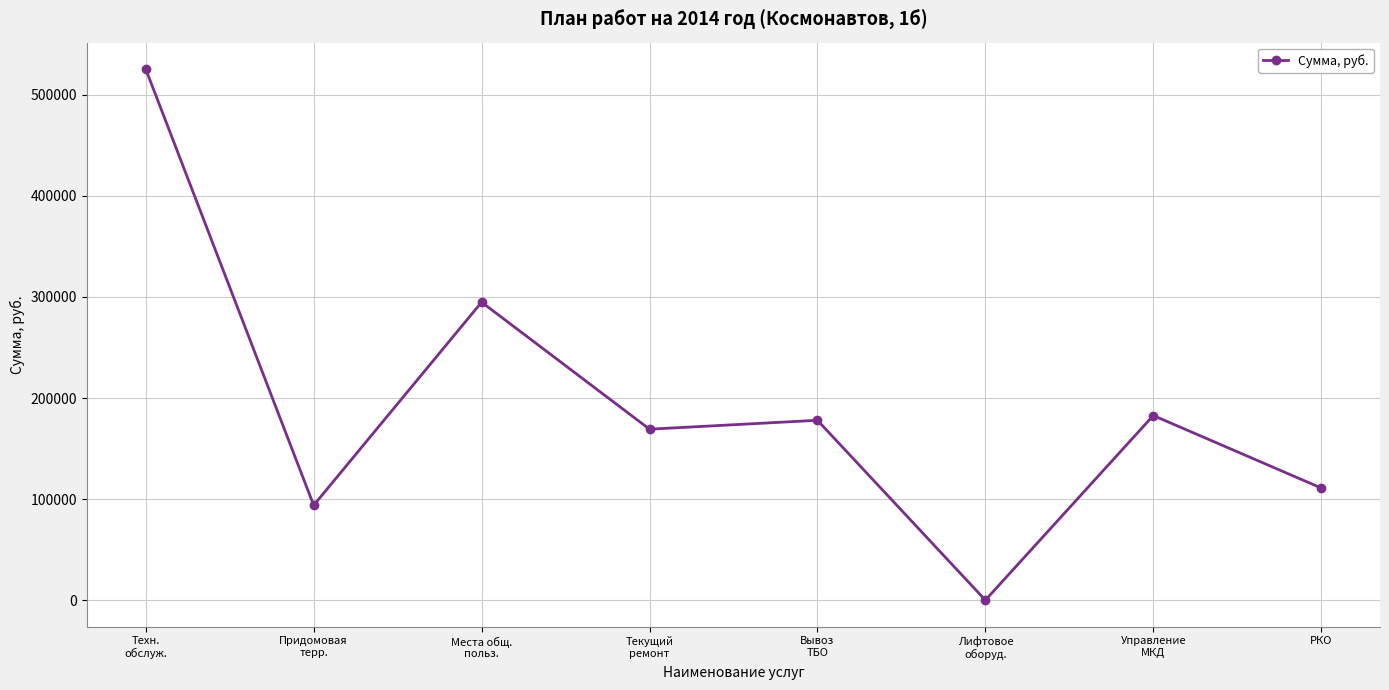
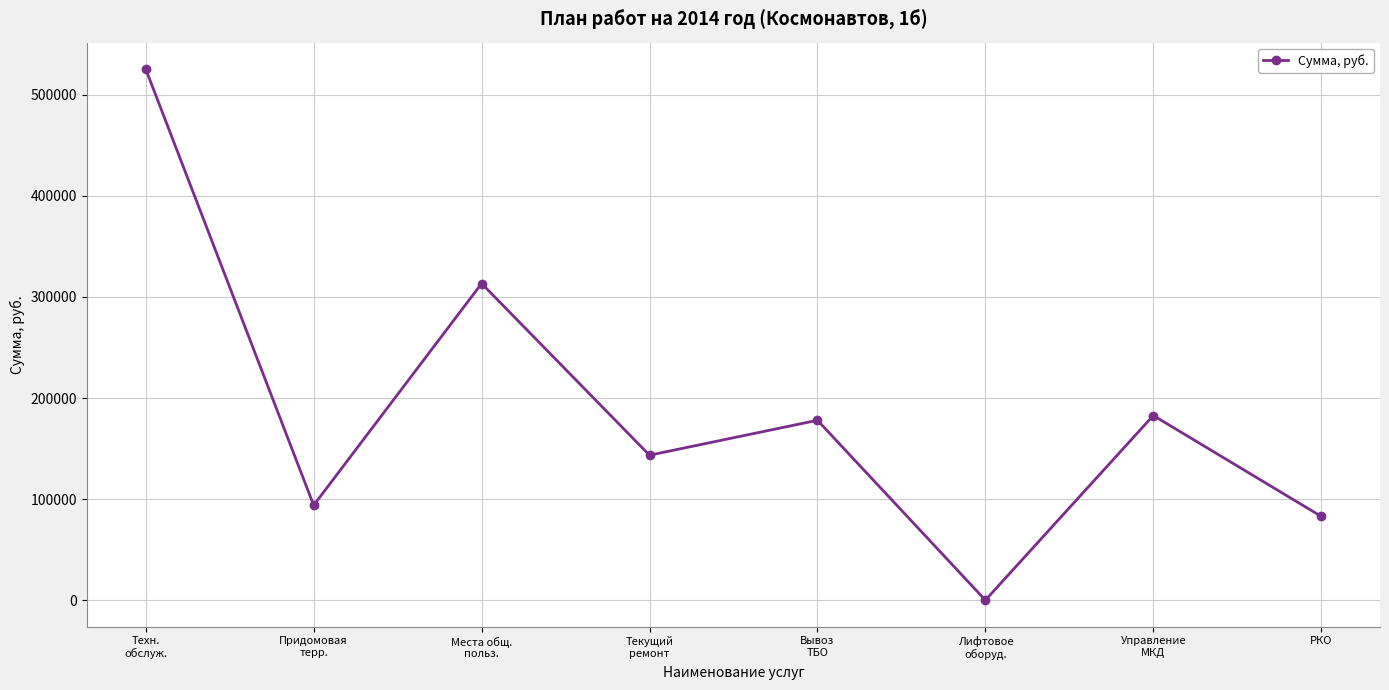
  {
    "Техн. обслуж.": 525000,
    "Придомовая терр.": 94000,
-   "Места общ. польз.": 295000,
-   "Текущий ремонт": 169000,
+   "Места общ. польз.": 313000,
+   "Текущий ремонт": 143000,
    "Вывоз ТБО": 178000,
    "Лифтовое оборуд.": 0,
    "Управление МКД": 183000,
-   "РКО": 111000
+   "РКО": 83000
  }
